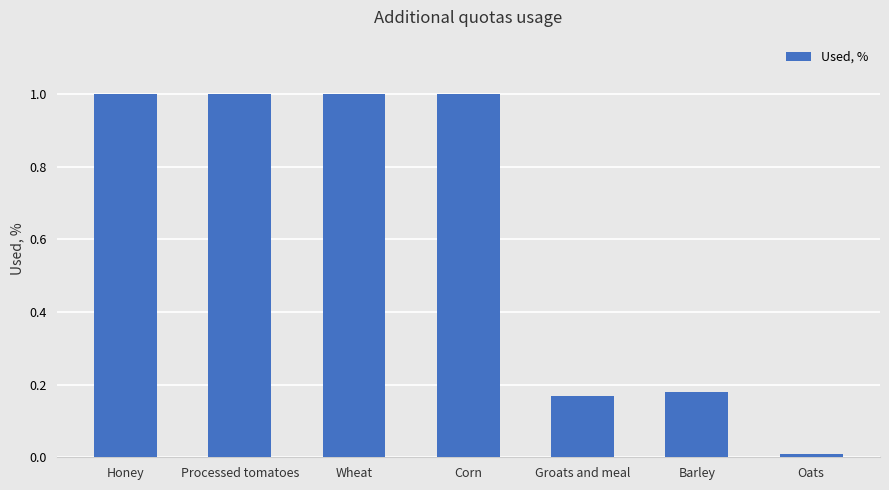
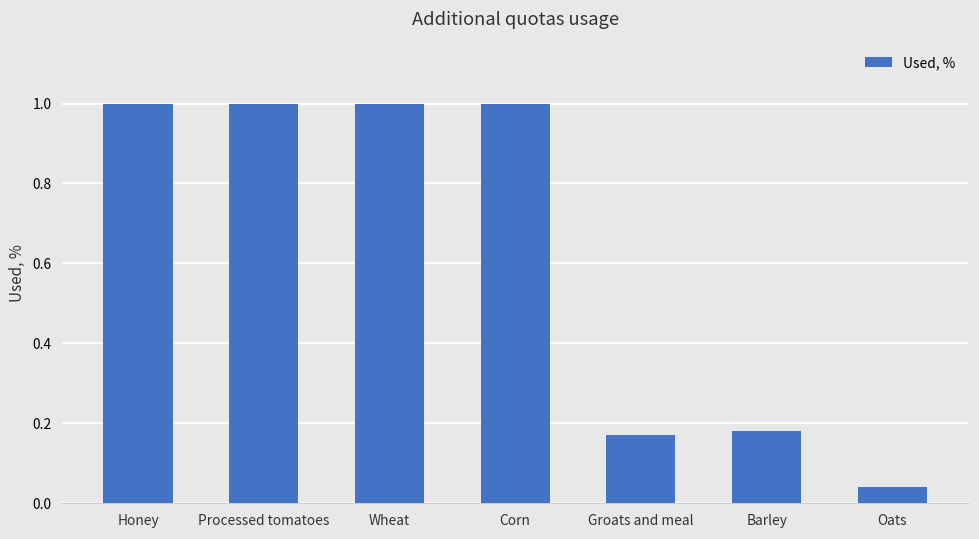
  {
    "Honey": 1.00,
    "Processed tomatoes": 1.00,
    "Wheat": 1.00,
    "Corn": 1.00,
    "Groats and meal": 0.17,
    "Barley": 0.18,
-   "Oats": 0.01
+   "Oats": 0.04
  }
